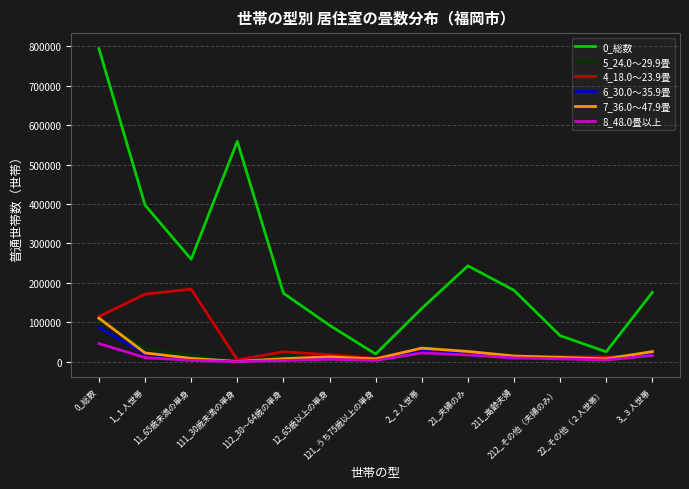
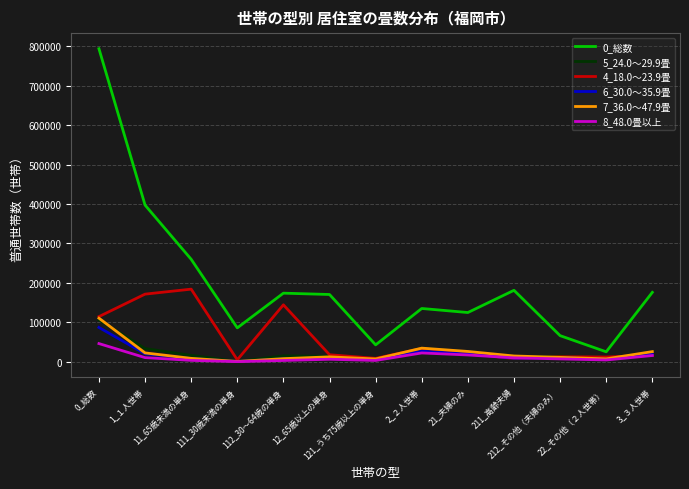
  {
    "0_総数": {
      "0_総数": 790000,
      "1_１人世帯": 400000,
      "11_65歳未満の単身": 260000,
-     "111_30歳未満の単身": 560000,
+     "111_30歳未満の単身": 90000,
      "112_30～64歳の単身": 170000,
-     "12_65歳以上の単身": 90000,
-     "121_うち75歳以上の単身": 20000,
+     "12_65歳以上の単身": 170000,
+     "121_うち75歳以上の単身": 40000,
      "2_２人世帯": 140000,
-     "21_夫婦のみ": 240000,
+     "21_夫婦のみ": 120000,
      "211_高齢夫婦": 180000,
      "212_その他（夫婦のみ）": 70000,
      "22_その他（２人世帯）": 30000,
      "3_３人世帯": 180000
    },
    "5_24.0～29.9畳": {
      "1_１人世帯": 30000,
      "11_65歳未満の単身": 20000,
      "112_30～64歳の単身": 10000
    },
    "4_18.0～23.9畳": {
      "1_１人世帯": 170000,
      "11_65歳未満の単身": 180000,
-     "112_30～64歳の単身": 30000
+     "112_30～64歳の単身": 140000
    },
    "6_30.0～35.9畳": {
      "0_総数": 90000
    },
    "8_48.0畳以上": {
      "0_総数": 50000,
      "1_１人世帯": 10000
    }
  }
